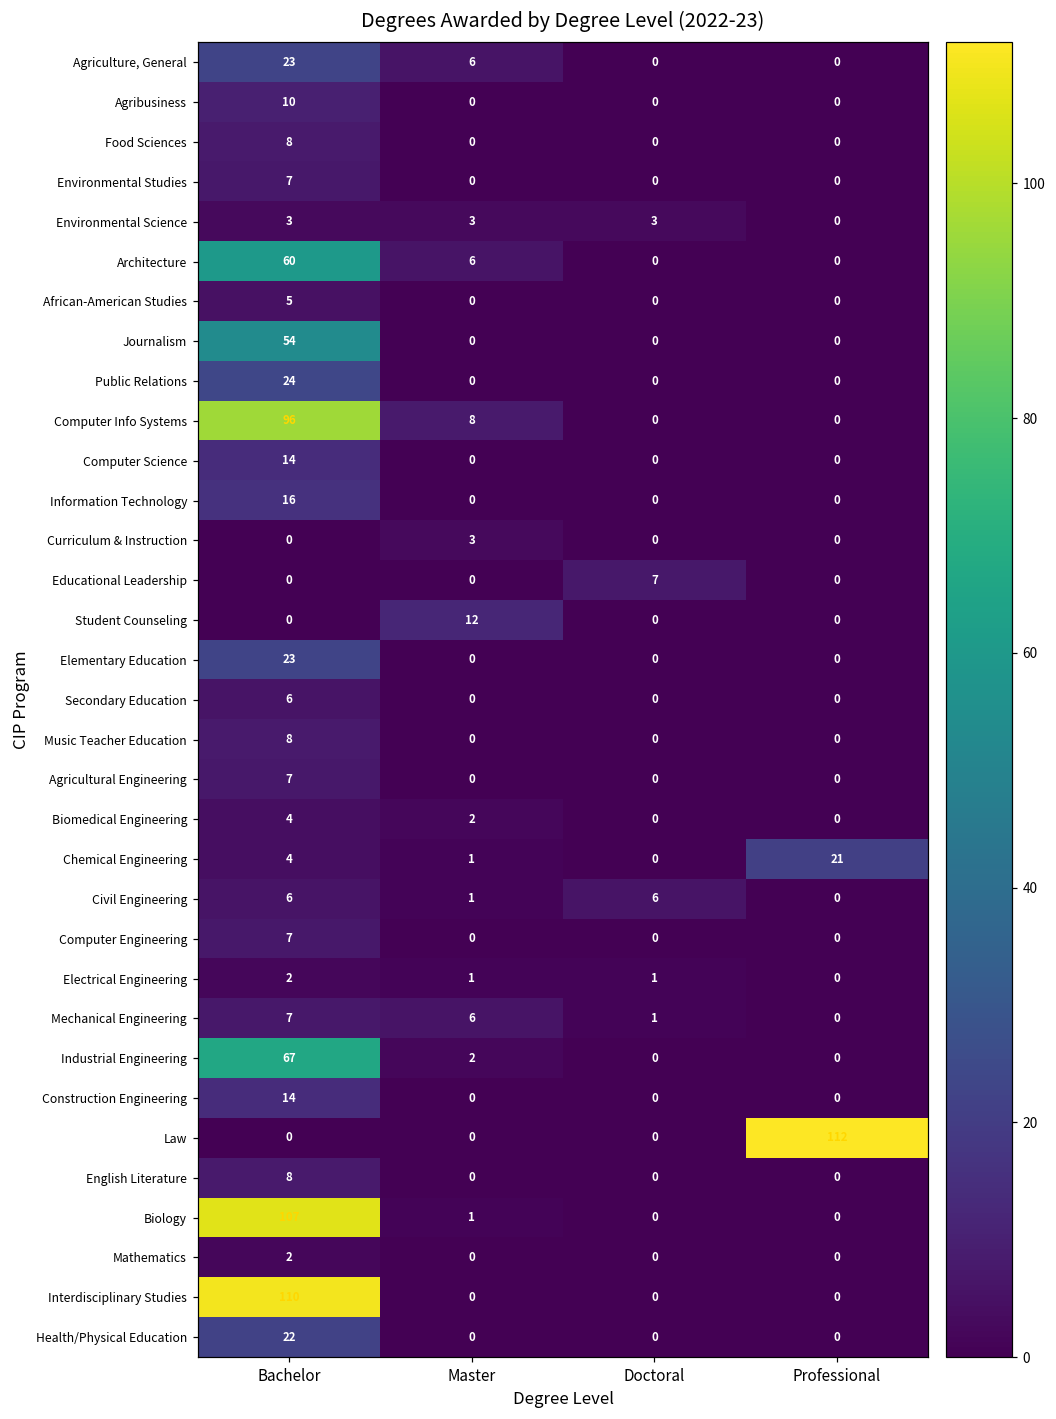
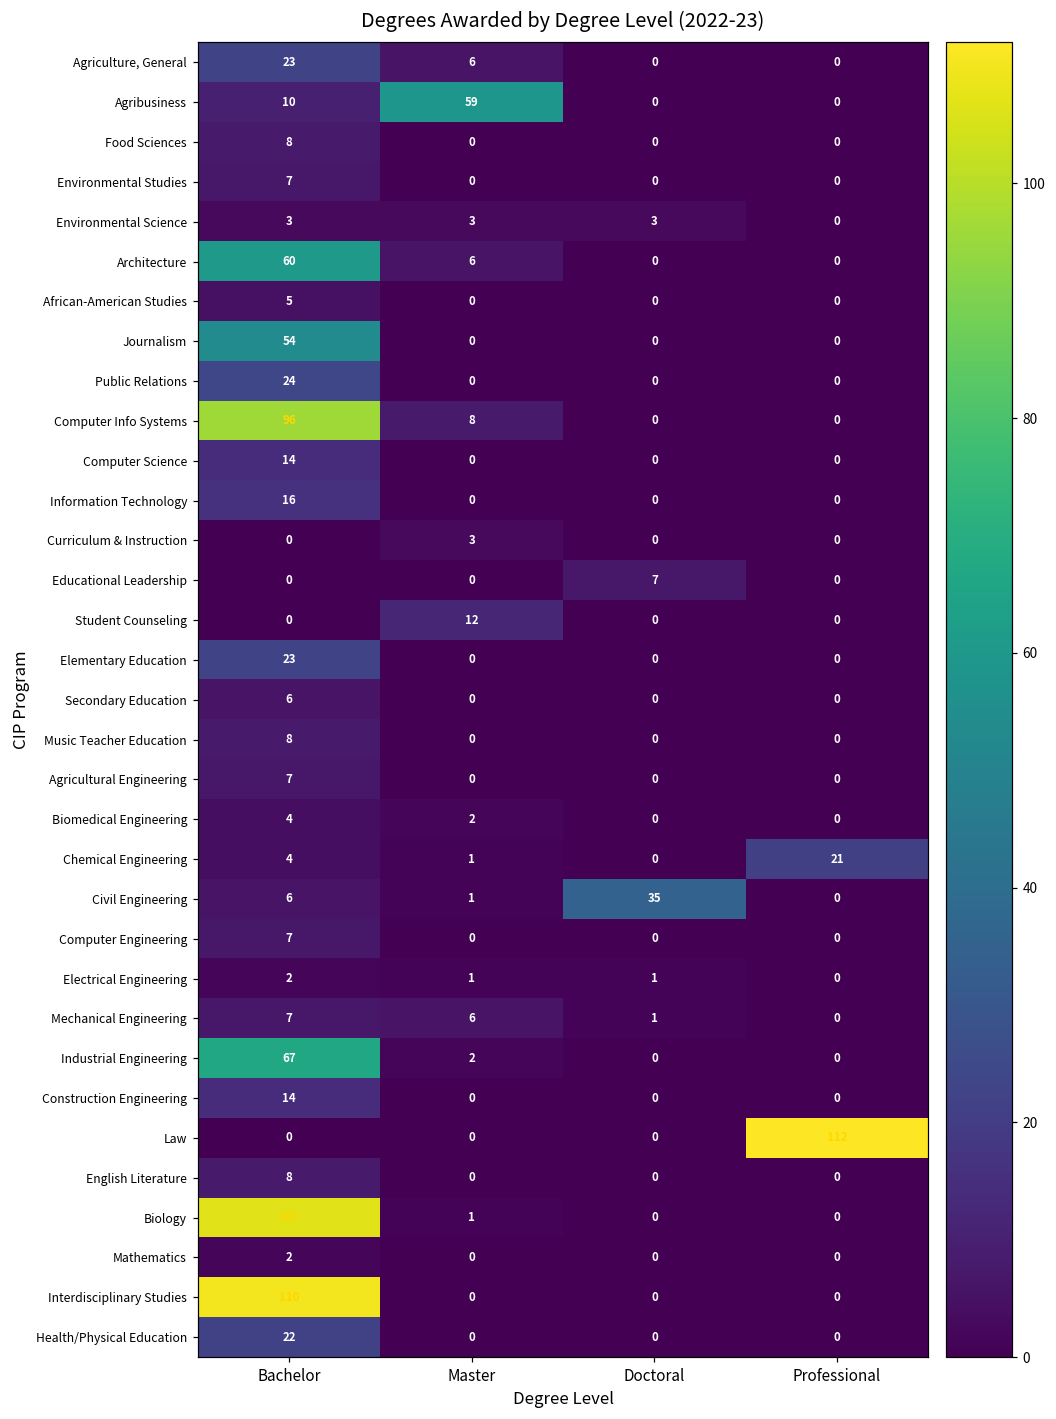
  {
    "Agriculture, General": {
      "Bachelor": 23,
      "Master": 6,
      "Doctoral": 0,
      "Professional": 0
    },
    "Agribusiness": {
      "Bachelor": 10,
-     "Master": 0,
+     "Master": 59,
      "Doctoral": 0,
      "Professional": 0
    },
    "Food Sciences": {
      "Bachelor": 8,
      "Master": 0,
      "Doctoral": 0,
      "Professional": 0
    },
    "Environmental Studies": {
      "Bachelor": 7,
      "Master": 0,
      "Doctoral": 0,
      "Professional": 0
    },
    "Environmental Science": {
      "Bachelor": 3,
      "Master": 3,
      "Doctoral": 3,
      "Professional": 0
    },
    "Architecture": {
      "Bachelor": 60,
      "Master": 6,
      "Doctoral": 0,
      "Professional": 0
    },
    "African-American Studies": {
      "Bachelor": 5,
      "Master": 0,
      "Doctoral": 0,
      "Professional": 0
    },
    "Journalism": {
      "Bachelor": 54,
      "Master": 0,
      "Doctoral": 0,
      "Professional": 0
    },
    "Public Relations": {
      "Bachelor": 24,
      "Master": 0,
      "Doctoral": 0,
      "Professional": 0
    },
    "Computer Info Systems": {
      "Bachelor": 96,
      "Master": 8,
      "Doctoral": 0,
      "Professional": 0
    },
    "Computer Science": {
      "Bachelor": 14,
      "Master": 0,
      "Doctoral": 0,
      "Professional": 0
    },
    "Information Technology": {
      "Bachelor": 16,
      "Master": 0,
      "Doctoral": 0,
      "Professional": 0
    },
    "Curriculum & Instruction": {
      "Bachelor": 0,
      "Master": 3,
      "Doctoral": 0,
      "Professional": 0
    },
    "Educational Leadership": {
      "Bachelor": 0,
      "Master": 0,
      "Doctoral": 7,
      "Professional": 0
    },
    "Student Counseling": {
      "Bachelor": 0,
      "Master": 12,
      "Doctoral": 0,
      "Professional": 0
    },
    "Elementary Education": {
      "Bachelor": 23,
      "Master": 0,
      "Doctoral": 0,
      "Professional": 0
    },
    "Secondary Education": {
      "Bachelor": 6,
      "Master": 0,
      "Doctoral": 0,
      "Professional": 0
    },
    "Music Teacher Education": {
      "Bachelor": 8,
      "Master": 0,
      "Doctoral": 0,
      "Professional": 0
    },
    "Agricultural Engineering": {
      "Bachelor": 7,
      "Master": 0,
      "Doctoral": 0,
      "Professional": 0
    },
    "Biomedical Engineering": {
      "Bachelor": 4,
      "Master": 2,
      "Doctoral": 0,
      "Professional": 0
    },
    "Chemical Engineering": {
      "Bachelor": 4,
      "Master": 1,
      "Doctoral": 0,
      "Professional": 21
    },
    "Civil Engineering": {
      "Bachelor": 6,
      "Master": 1,
-     "Doctoral": 6,
+     "Doctoral": 35,
      "Professional": 0
    },
    "Computer Engineering": {
      "Bachelor": 7,
      "Master": 0,
      "Doctoral": 0,
      "Professional": 0
    },
    "Electrical Engineering": {
      "Bachelor": 2,
      "Master": 1,
      "Doctoral": 1,
      "Professional": 0
    },
    "Mechanical Engineering": {
      "Bachelor": 7,
      "Master": 6,
      "Doctoral": 1,
      "Professional": 0
    },
    "Industrial Engineering": {
      "Bachelor": 67,
      "Master": 2,
      "Doctoral": 0,
      "Professional": 0
    },
    "Construction Engineering": {
      "Bachelor": 14,
      "Master": 0,
      "Doctoral": 0,
      "Professional": 0
    },
    "Law": {
      "Bachelor": 0,
      "Master": 0,
      "Doctoral": 0
    },
    "English Literature": {
      "Bachelor": 8,
      "Master": 0,
      "Doctoral": 0,
      "Professional": 0
    },
    "Biology": {
      "Master": 1,
      "Doctoral": 0,
      "Professional": 0
    },
    "Mathematics": {
      "Bachelor": 2,
      "Master": 0,
      "Doctoral": 0,
      "Professional": 0
    },
    "Interdisciplinary Studies": {
      "Master": 0,
      "Doctoral": 0,
      "Professional": 0
    },
    "Health/Physical Education": {
      "Bachelor": 22,
      "Master": 0,
      "Doctoral": 0,
      "Professional": 0
    }
  }
